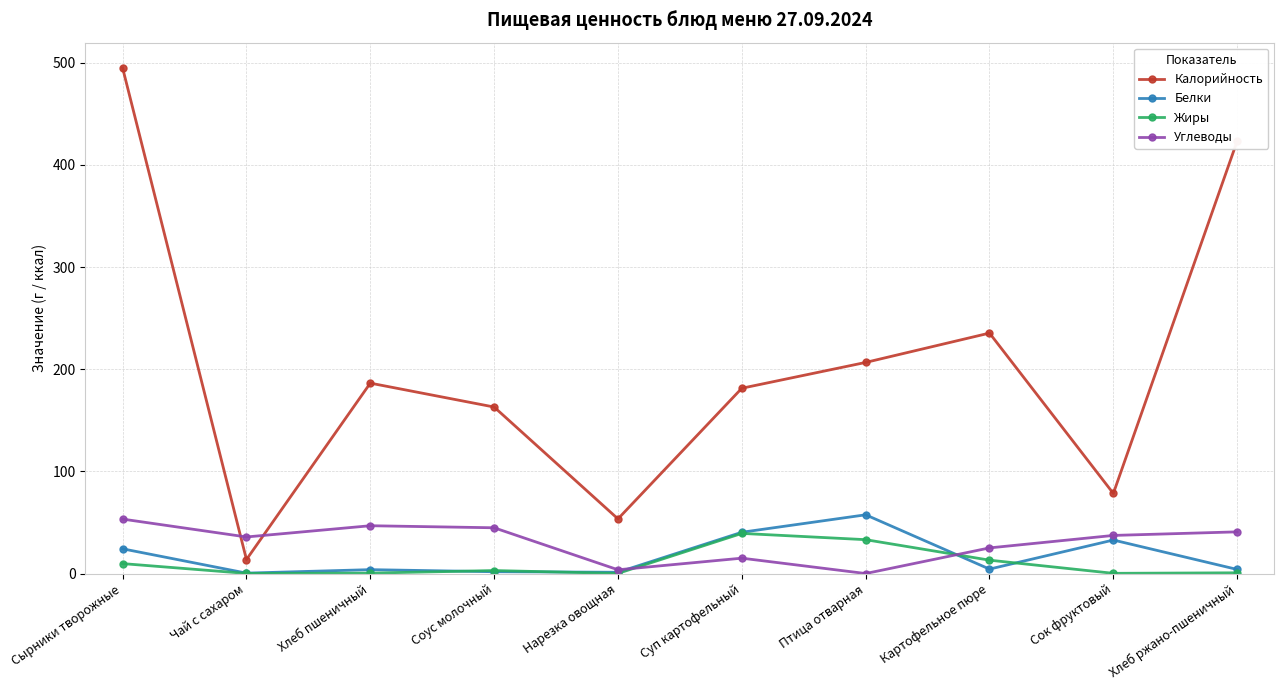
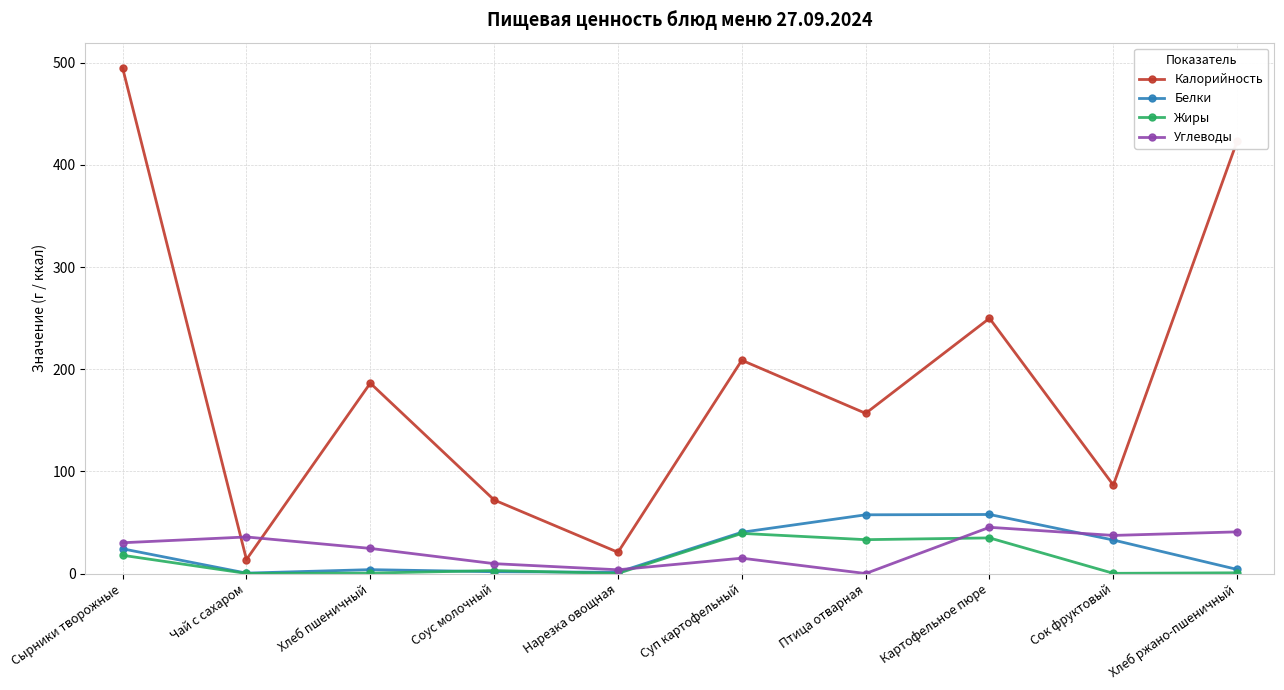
  {
    "Калорийность": {
      "Сырники творожные": 495,
      "Чай с сахаром": 14,
      "Хлеб пшеничный": 186,
-     "Соус молочный": 163,
-     "Нарезка овощная": 54,
-     "Суп картофельный": 181,
-     "Птица отварная": 207,
-     "Картофельное пюре": 235,
-     "Сок фруктовый": 78
+     "Соус молочный": 72,
+     "Нарезка овощная": 21,
+     "Суп картофельный": 209,
+     "Птица отварная": 157,
+     "Картофельное пюре": 250,
+     "Сок фруктовый": 87
    },
    "Белки": {
      "Сырники творожные": 24,
      "Хлеб пшеничный": 4,
      "Птица отварная": 58,
-     "Картофельное пюре": 4,
+     "Картофельное пюре": 58,
      "Сок фруктовый": 33,
      "Хлеб ржано-пшеничный": 4
    },
    "Жиры": {
-     "Сырники творожные": 10,
+     "Сырники творожные": 18,
      "Хлеб пшеничный": 0,
      "Птица отварная": 33,
-     "Картофельное пюре": 13,
+     "Картофельное пюре": 35,
      "Сок фруктовый": 0,
      "Хлеб ржано-пшеничный": 1
    },
    "Углеводы": {
-     "Сырники творожные": 53,
+     "Сырники творожные": 30,
      "Чай с сахаром": 36,
-     "Хлеб пшеничный": 47,
-     "Соус молочный": 45,
+     "Хлеб пшеничный": 25,
+     "Соус молочный": 10,
      "Суп картофельный": 15,
      "Птица отварная": 0,
-     "Картофельное пюре": 25,
+     "Картофельное пюре": 45,
      "Сок фруктовый": 37,
      "Хлеб ржано-пшеничный": 41
    }
  }
